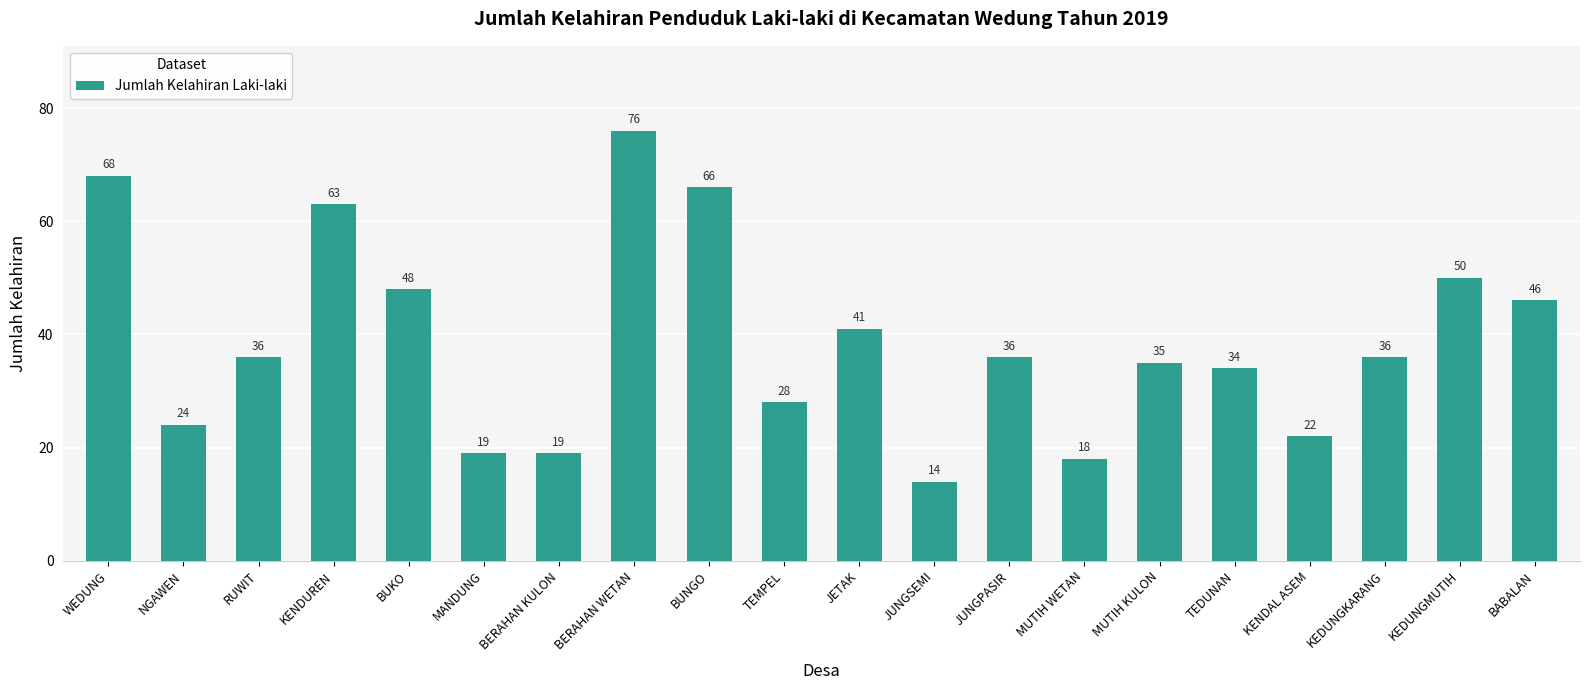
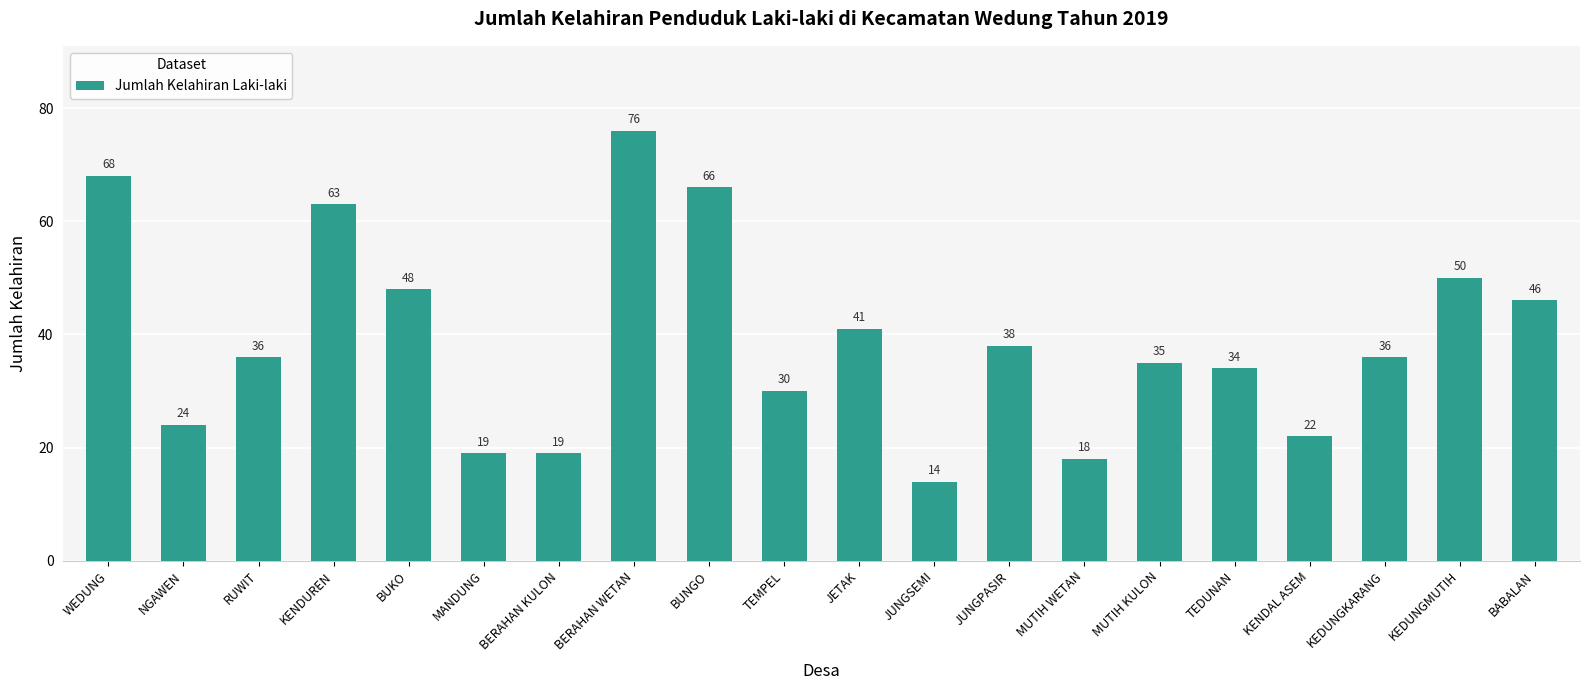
  {
    "WEDUNG": 68,
    "NGAWEN": 24,
    "RUWIT": 36,
    "KENDUREN": 63,
    "BUKO": 48,
    "MANDUNG": 19,
    "BERAHAN KULON": 19,
    "BERAHAN WETAN": 76,
    "BUNGO": 66,
-   "TEMPEL": 28,
+   "TEMPEL": 30,
    "JETAK": 41,
    "JUNGSEMI": 14,
-   "JUNGPASIR": 36,
+   "JUNGPASIR": 38,
    "MUTIH WETAN": 18,
    "MUTIH KULON": 35,
    "TEDUNAN": 34,
    "KENDAL ASEM": 22,
    "KEDUNGKARANG": 36,
    "KEDUNGMUTIH": 50,
    "BABALAN": 46
  }
